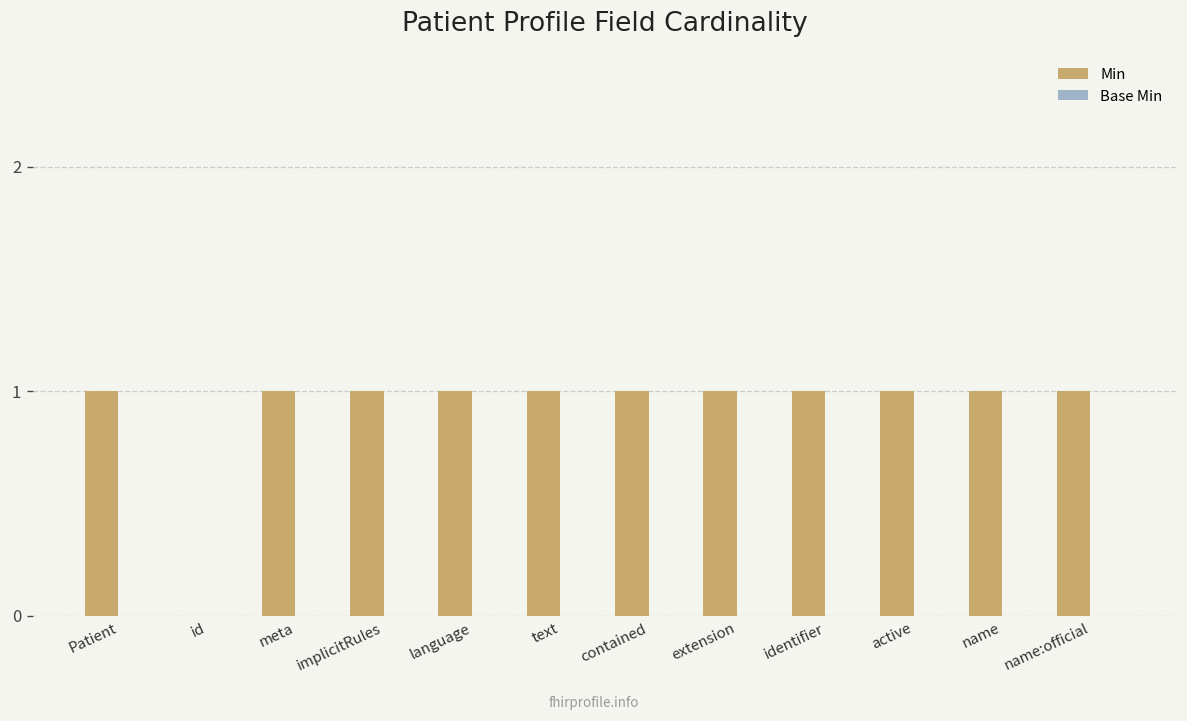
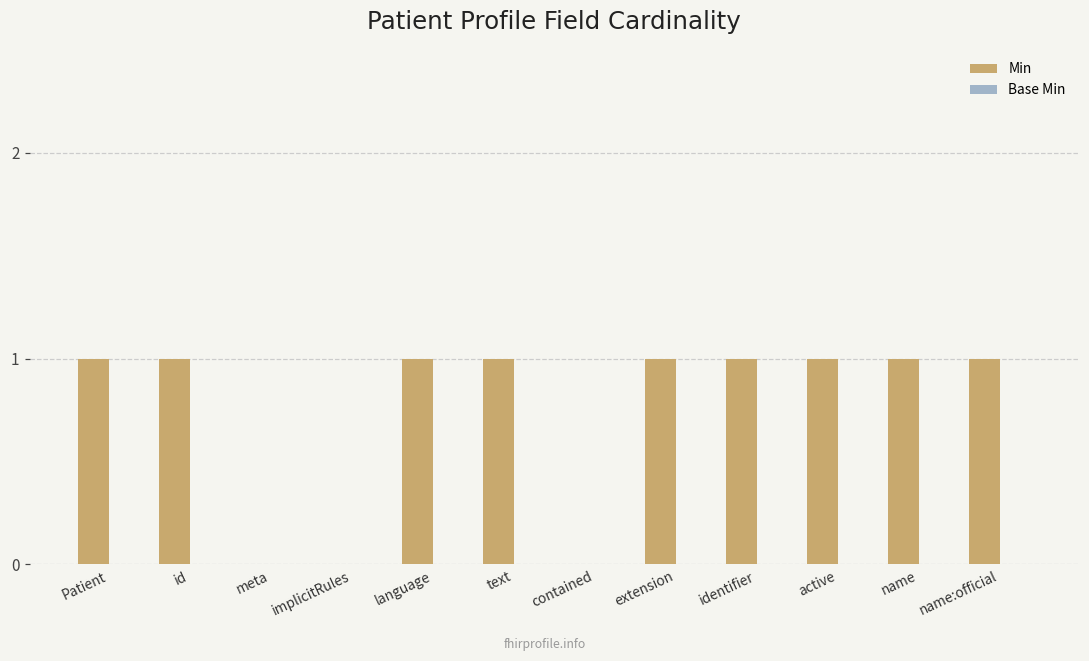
  {
    "Min": {
      "Patient": 1,
-     "id": 0,
-     "meta": 1,
-     "implicitRules": 1,
+     "id": 1,
+     "meta": 0,
+     "implicitRules": 0,
      "language": 1,
      "text": 1,
-     "contained": 1,
+     "contained": 0,
      "extension": 1,
      "identifier": 1,
      "active": 1,
      "name": 1,
      "name:official": 1
    },
    "Base Min": {
      "Patient": 0,
      "id": 0,
      "meta": 0,
      "implicitRules": 0,
      "language": 0,
      "text": 0,
      "contained": 0,
      "extension": 0,
      "identifier": 0,
      "active": 0,
      "name": 0,
      "name:official": 0
    }
  }
